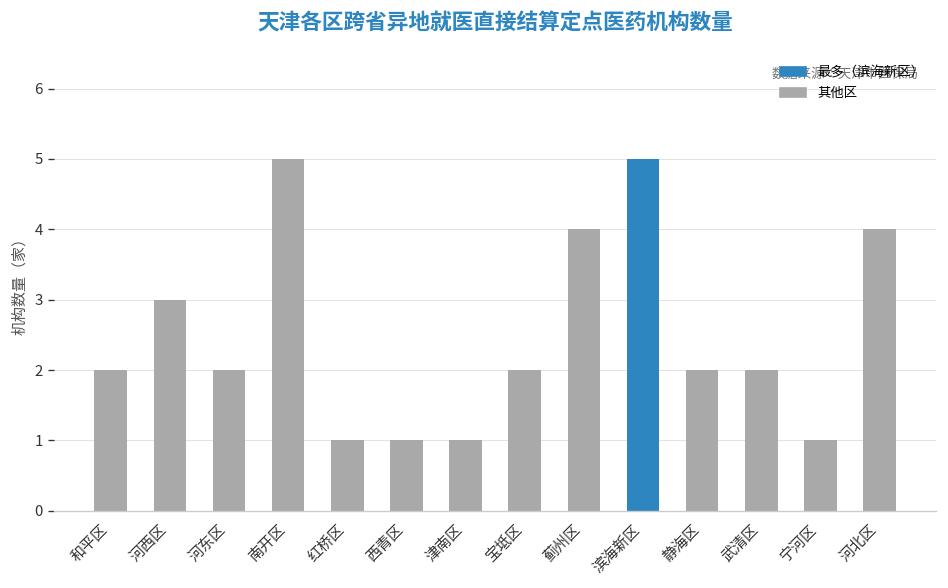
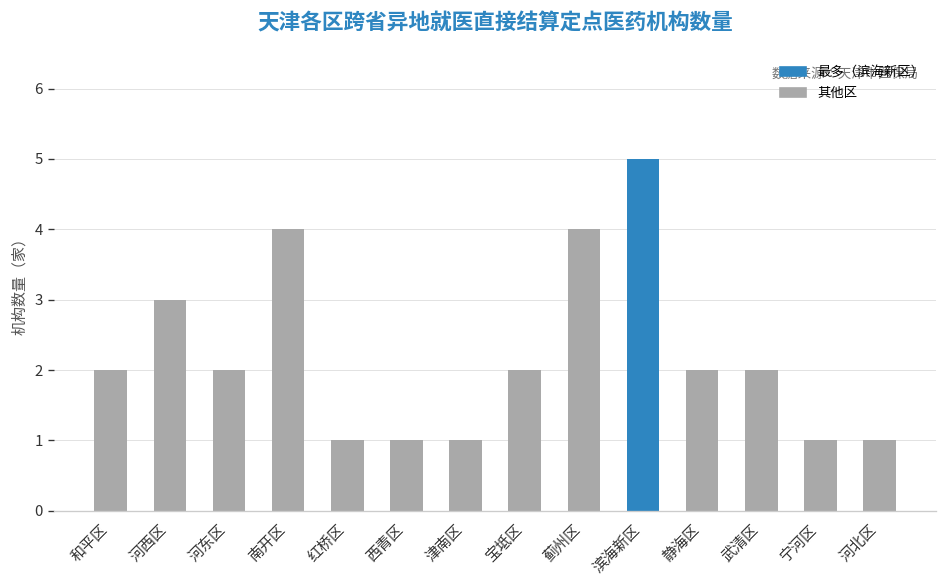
  {
    "和平区": 2,
    "河西区": 3,
    "河东区": 2,
-   "南开区": 5,
+   "南开区": 4,
    "红桥区": 1,
    "西青区": 1,
    "津南区": 1,
    "宝坻区": 2,
    "蓟州区": 4,
    "滨海新区": 5,
    "静海区": 2,
    "武清区": 2,
    "宁河区": 1,
-   "河北区": 4
+   "河北区": 1
  }
